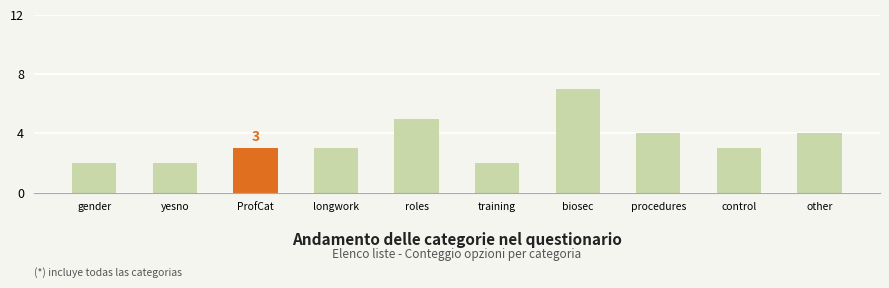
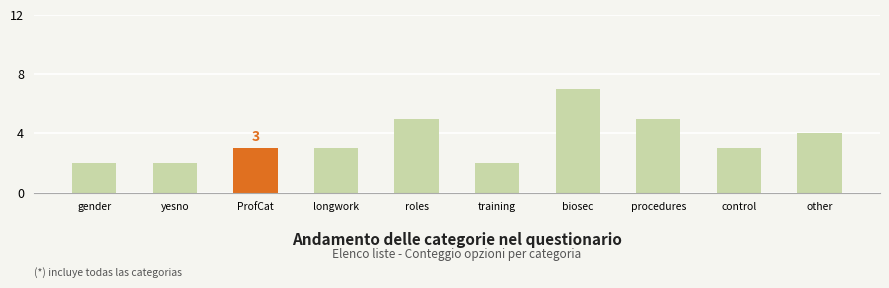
  {
    "gender": 2,
    "yesno": 2,
    "longwork": 3,
    "roles": 5,
    "training": 2,
    "biosec": 7,
-   "procedures": 4,
+   "procedures": 5,
    "control": 3,
    "other": 4
  }
